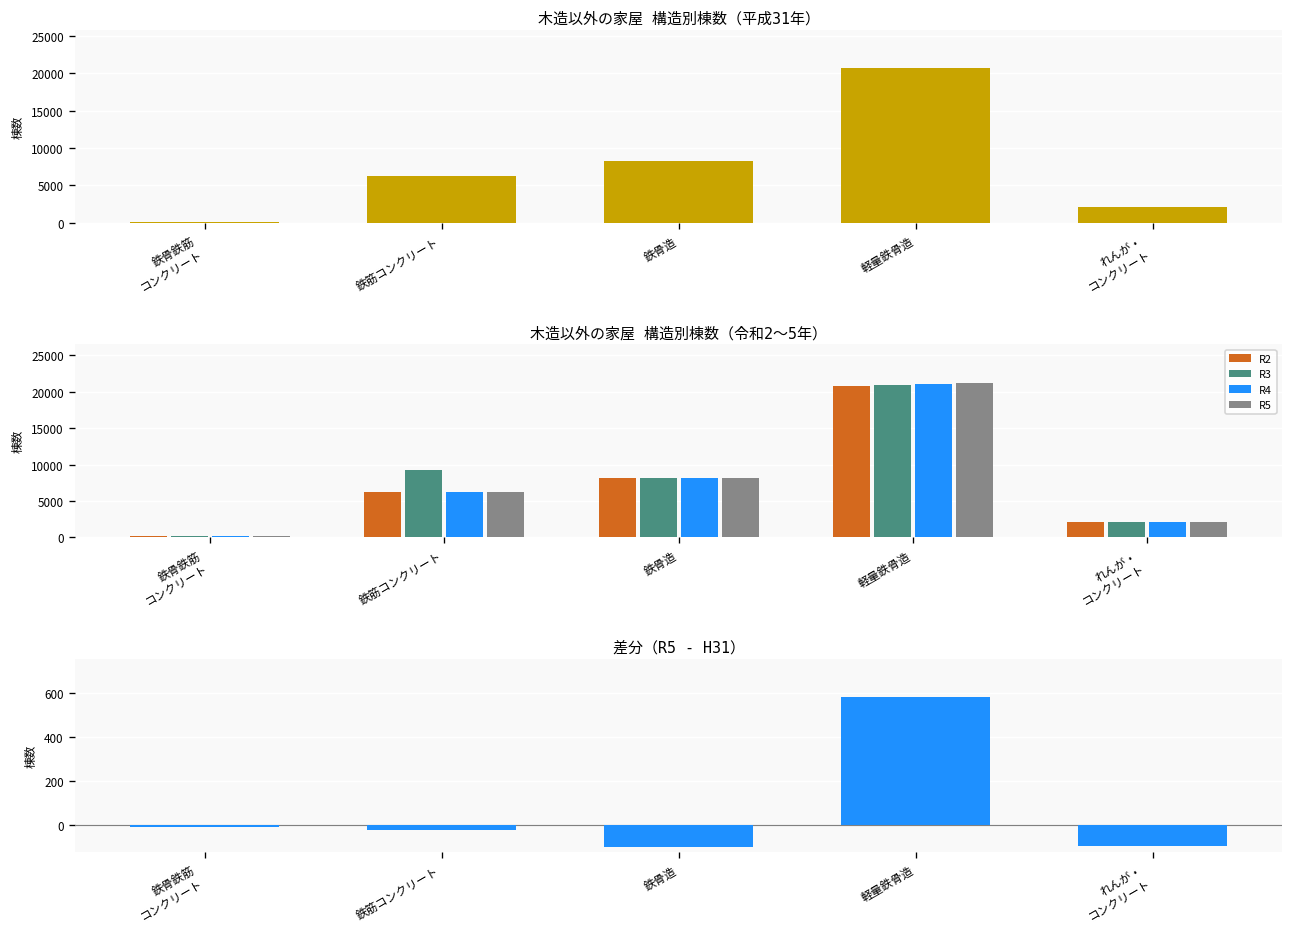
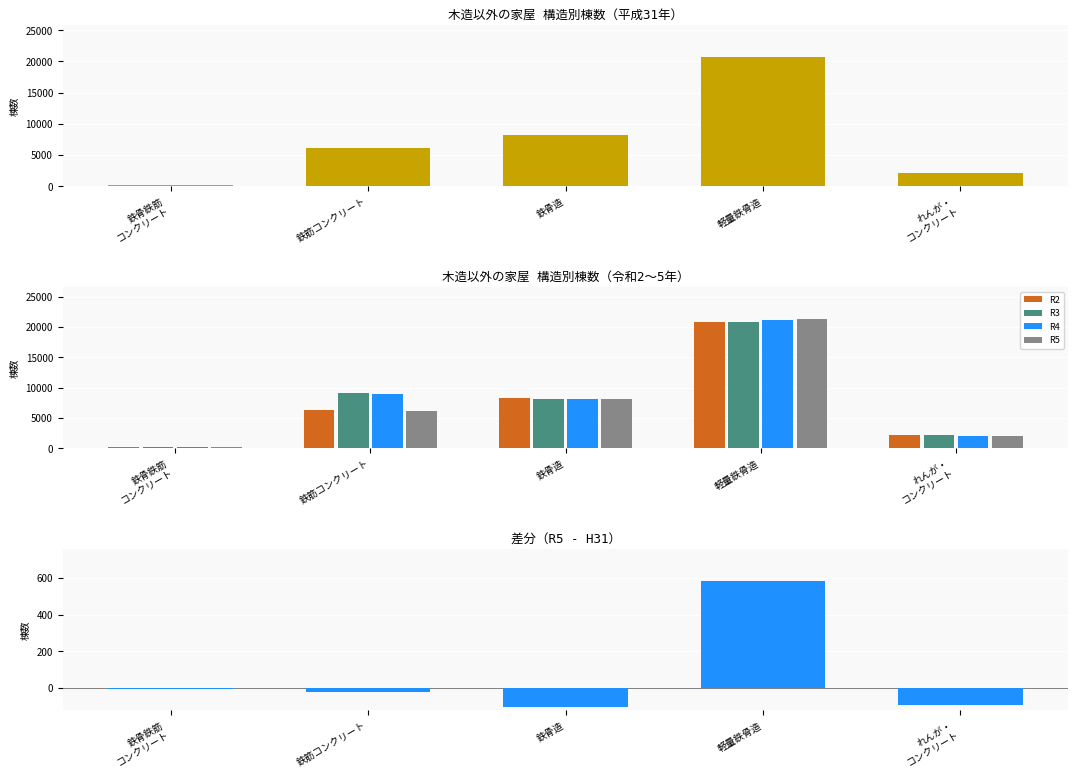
  {
    "木造以外の家屋 構造別棟数（平成31年）": {
      "鉄筋コンクリート": 6000,
      "鉄骨造": 8000,
      "軽量鉄骨造": 21000,
      "れんが・ コンクリート": 2000
    },
    "木造以外の家屋 構造別棟数（令和2〜5年）": {
      "R2": {
        "鉄筋コンクリート": 6000,
        "鉄骨造": 8000,
        "軽量鉄骨造": 21000,
        "れんが・ コンクリート": 2000
      },
      "R3": {
        "鉄筋コンクリート": 9000,
        "鉄骨造": 8000,
        "軽量鉄骨造": 21000,
        "れんが・ コンクリート": 2000
      },
      "R4": {
-       "鉄筋コンクリート": 6000,
+       "鉄筋コンクリート": 9000,
        "鉄骨造": 8000,
        "軽量鉄骨造": 21000,
        "れんが・ コンクリート": 2000
      },
      "R5": {
        "鉄筋コンクリート": 6000,
        "鉄骨造": 8000,
        "軽量鉄骨造": 21000,
        "れんが・ コンクリート": 2000
      }
    },
    "差分（R5 - H31）": {
      "鉄筋コンクリート": -20,
      "鉄骨造": -100,
      "軽量鉄骨造": 580,
      "れんが・ コンクリート": -90
    }
  }
